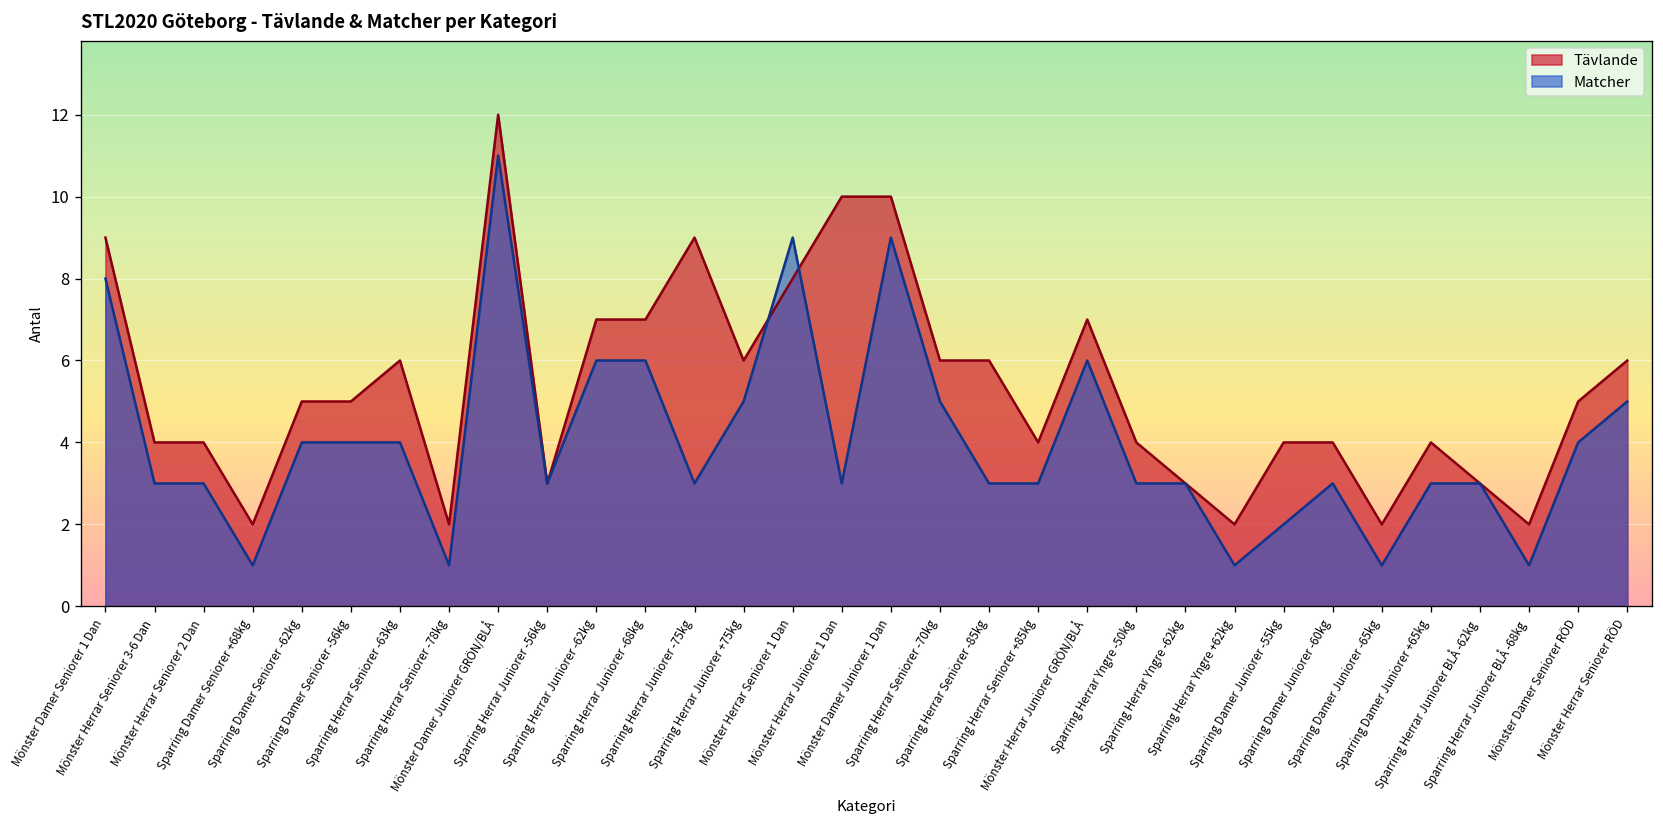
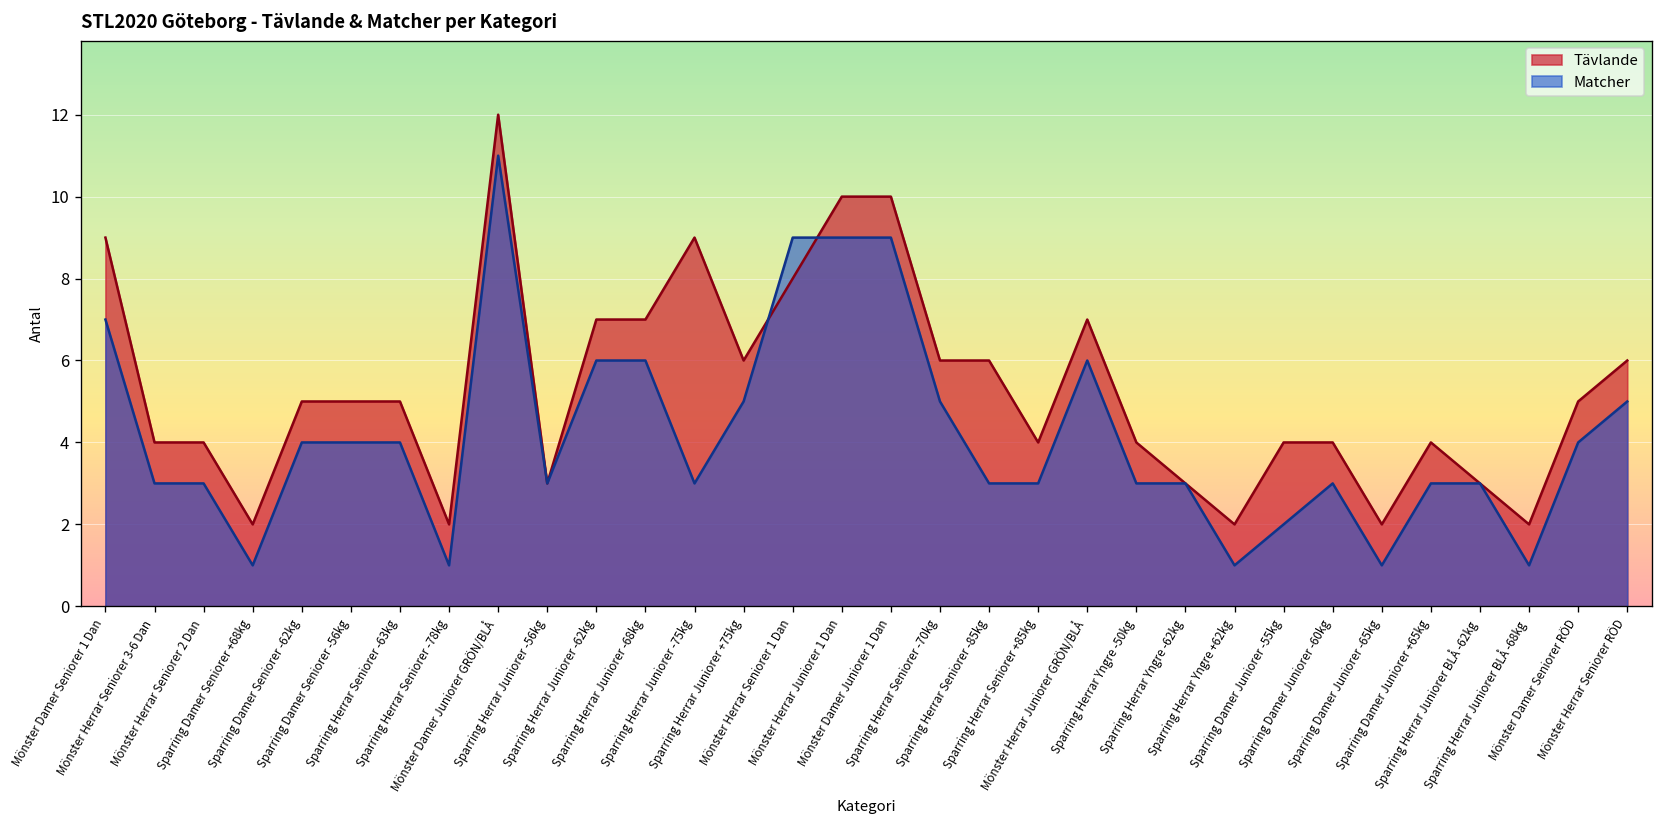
  {
    "Tävlande": {
      "Mönster Damer Seniorer 1 Dan": 9,
      "Mönster Herrar Seniorer 3-6 Dan": 4,
      "Mönster Herrar Seniorer 2 Dan": 4,
      "Sparring Damer Seniorer +68kg": 2,
      "Sparring Damer Seniorer -62kg": 5,
      "Sparring Damer Seniorer -56kg": 5,
-     "Sparring Herrar Seniorer -63kg": 6,
+     "Sparring Herrar Seniorer -63kg": 5,
      "Sparring Herrar Seniorer -78kg": 2,
      "Mönster Damer Juniorer GRÖN/BLÅ": 12,
      "Sparring Herrar Juniorer -62kg": 7,
      "Sparring Herrar Juniorer -68kg": 7,
      "Sparring Herrar Juniorer -75kg": 9,
      "Sparring Herrar Juniorer +75kg": 6,
      "Mönster Herrar Seniorer 1 Dan": 8,
      "Mönster Herrar Juniorer 1 Dan": 10,
      "Mönster Damer Juniorer 1 Dan": 10,
      "Sparring Herrar Seniorer -70kg": 6,
      "Sparring Herrar Seniorer -85kg": 6,
      "Sparring Herrar Seniorer +85kg": 4,
      "Mönster Herrar Juniorer GRÖN/BLÅ": 7,
      "Sparring Herrar Yngre -50kg": 4,
      "Sparring Herrar Yngre +62kg": 2,
      "Sparring Damer Juniorer -55kg": 4,
      "Sparring Damer Juniorer -60kg": 4,
      "Sparring Damer Juniorer -65kg": 2,
      "Sparring Damer Juniorer +65kg": 4,
      "Sparring Herrar Juniorer BLÅ -68kg": 2,
      "Mönster Damer Seniorer RÖD": 5,
      "Mönster Herrar Seniorer RÖD": 6
    },
    "Matcher": {
-     "Mönster Damer Seniorer 1 Dan": 8,
+     "Mönster Damer Seniorer 1 Dan": 7,
      "Mönster Herrar Seniorer 3-6 Dan": 3,
      "Mönster Herrar Seniorer 2 Dan": 3,
      "Sparring Damer Seniorer +68kg": 1,
      "Sparring Damer Seniorer -62kg": 4,
      "Sparring Damer Seniorer -56kg": 4,
      "Sparring Herrar Seniorer -63kg": 4,
      "Sparring Herrar Seniorer -78kg": 1,
      "Mönster Damer Juniorer GRÖN/BLÅ": 11,
      "Sparring Herrar Juniorer -62kg": 6,
      "Sparring Herrar Juniorer -68kg": 6,
      "Sparring Herrar Juniorer -75kg": 3,
      "Sparring Herrar Juniorer +75kg": 5,
      "Mönster Herrar Seniorer 1 Dan": 9,
-     "Mönster Herrar Juniorer 1 Dan": 3,
+     "Mönster Herrar Juniorer 1 Dan": 9,
      "Mönster Damer Juniorer 1 Dan": 9,
      "Sparring Herrar Seniorer -70kg": 5,
      "Sparring Herrar Seniorer -85kg": 3,
      "Sparring Herrar Seniorer +85kg": 3,
      "Mönster Herrar Juniorer GRÖN/BLÅ": 6,
      "Sparring Herrar Yngre -50kg": 3,
      "Sparring Herrar Yngre +62kg": 1,
      "Sparring Damer Juniorer -55kg": 2,
      "Sparring Damer Juniorer -60kg": 3,
      "Sparring Damer Juniorer -65kg": 1,
      "Sparring Damer Juniorer +65kg": 3,
      "Sparring Herrar Juniorer BLÅ -68kg": 1,
      "Mönster Damer Seniorer RÖD": 4,
      "Mönster Herrar Seniorer RÖD": 5
    }
  }
